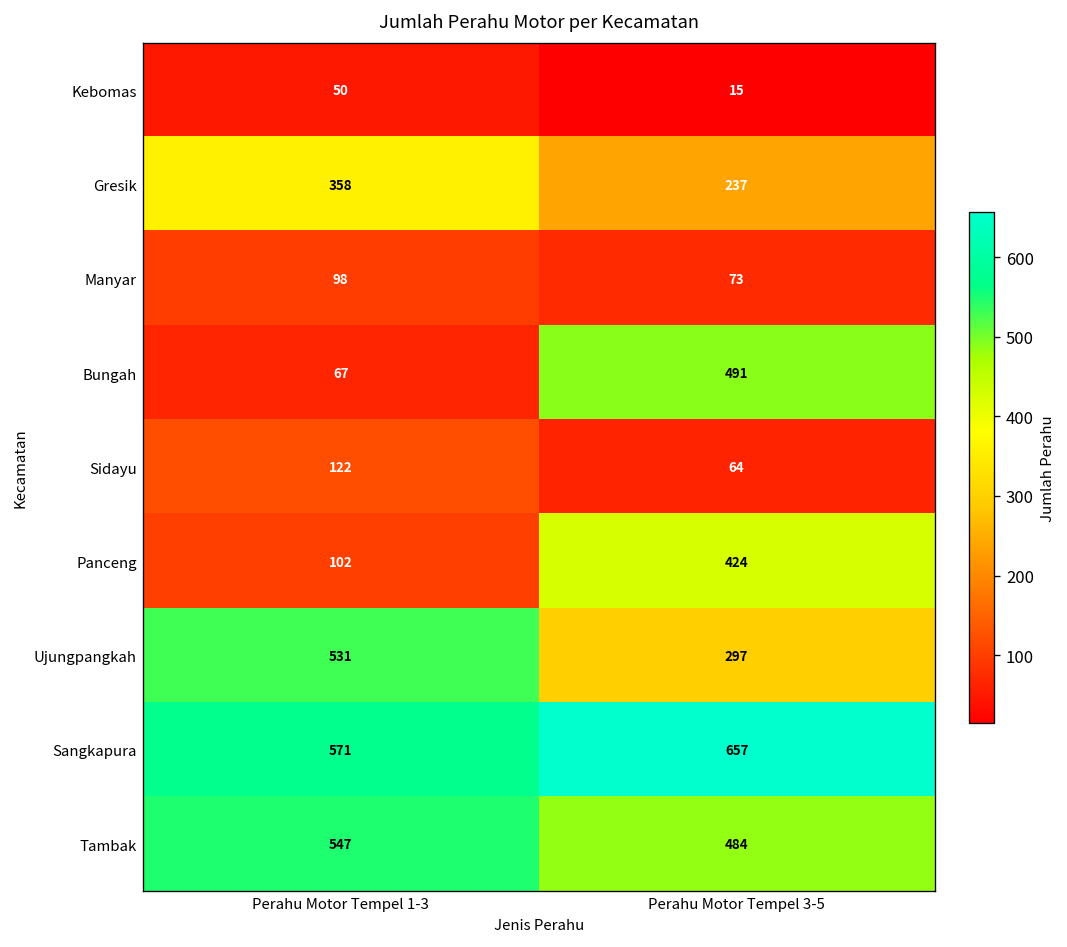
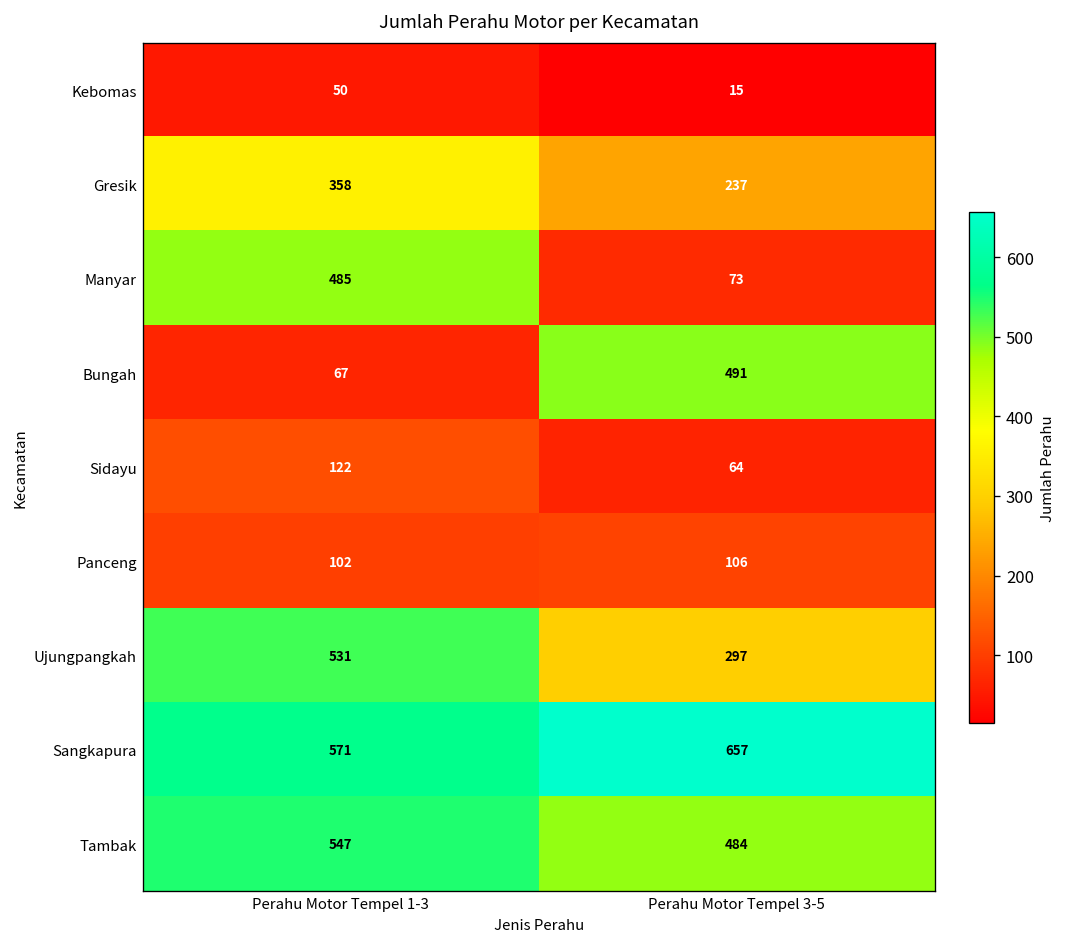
  {
    "Kebomas": {
      "Perahu Motor Tempel 1-3": 50,
      "Perahu Motor Tempel 3-5": 15
    },
    "Gresik": {
      "Perahu Motor Tempel 1-3": 358,
      "Perahu Motor Tempel 3-5": 237
    },
    "Manyar": {
-     "Perahu Motor Tempel 1-3": 98,
+     "Perahu Motor Tempel 1-3": 485,
      "Perahu Motor Tempel 3-5": 73
    },
    "Bungah": {
      "Perahu Motor Tempel 1-3": 67,
      "Perahu Motor Tempel 3-5": 491
    },
    "Sidayu": {
      "Perahu Motor Tempel 1-3": 122,
      "Perahu Motor Tempel 3-5": 64
    },
    "Panceng": {
      "Perahu Motor Tempel 1-3": 102,
-     "Perahu Motor Tempel 3-5": 424
+     "Perahu Motor Tempel 3-5": 106
    },
    "Ujungpangkah": {
      "Perahu Motor Tempel 1-3": 531,
      "Perahu Motor Tempel 3-5": 297
    },
    "Sangkapura": {
      "Perahu Motor Tempel 1-3": 571,
      "Perahu Motor Tempel 3-5": 657
    },
    "Tambak": {
      "Perahu Motor Tempel 1-3": 547,
      "Perahu Motor Tempel 3-5": 484
    }
  }
